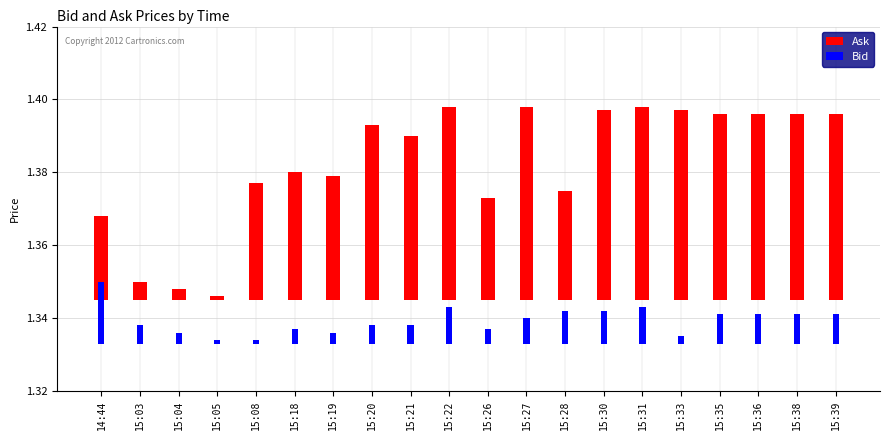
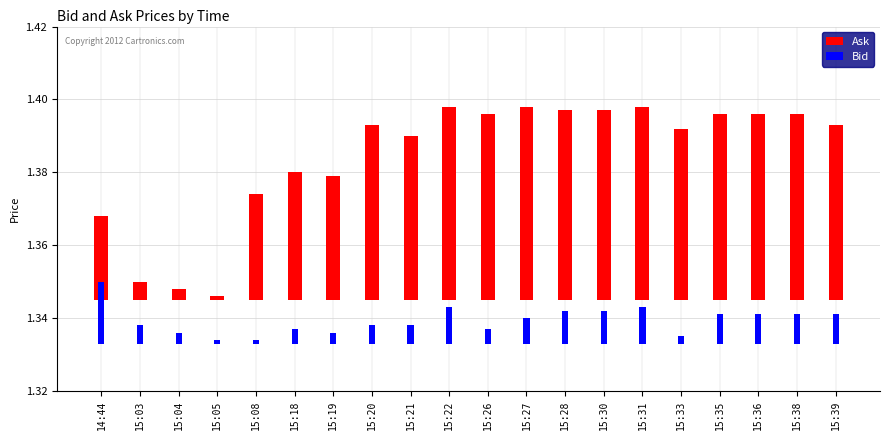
  {
    "Ask": {
      "14:44": 1.368,
      "15:03": 1.350,
      "15:04": 1.348,
      "15:05": 1.346,
-     "15:08": 1.377,
+     "15:08": 1.374,
      "15:18": 1.380,
      "15:19": 1.379,
      "15:20": 1.393,
      "15:21": 1.390,
      "15:22": 1.398,
-     "15:26": 1.373,
+     "15:26": 1.396,
      "15:27": 1.398,
-     "15:28": 1.375,
+     "15:28": 1.397,
      "15:30": 1.397,
      "15:31": 1.398,
-     "15:33": 1.397,
+     "15:33": 1.392,
      "15:35": 1.396,
      "15:36": 1.396,
      "15:38": 1.396,
-     "15:39": 1.396
+     "15:39": 1.393
    },
    "Bid": {
      "15:03": 1.338,
      "15:04": 1.336,
      "15:05": 1.334,
      "15:08": 1.334,
      "15:18": 1.337,
      "15:19": 1.336,
      "15:20": 1.338,
      "15:21": 1.338,
      "15:22": 1.343,
      "15:26": 1.337,
      "15:27": 1.340,
      "15:28": 1.342,
      "15:30": 1.342,
      "15:31": 1.343,
      "15:33": 1.335,
      "15:35": 1.341,
      "15:36": 1.341,
      "15:38": 1.341,
      "15:39": 1.341
    }
  }
